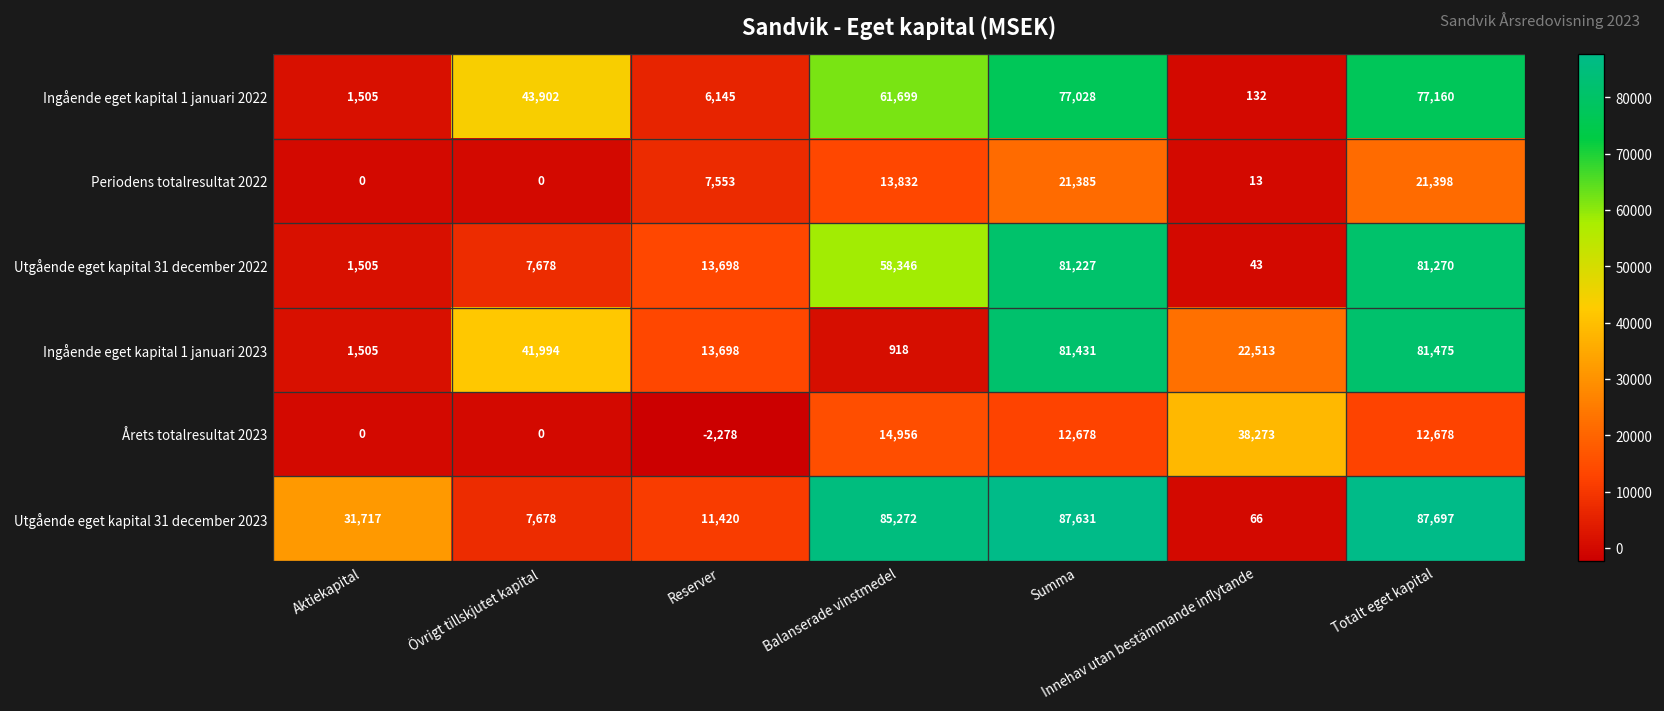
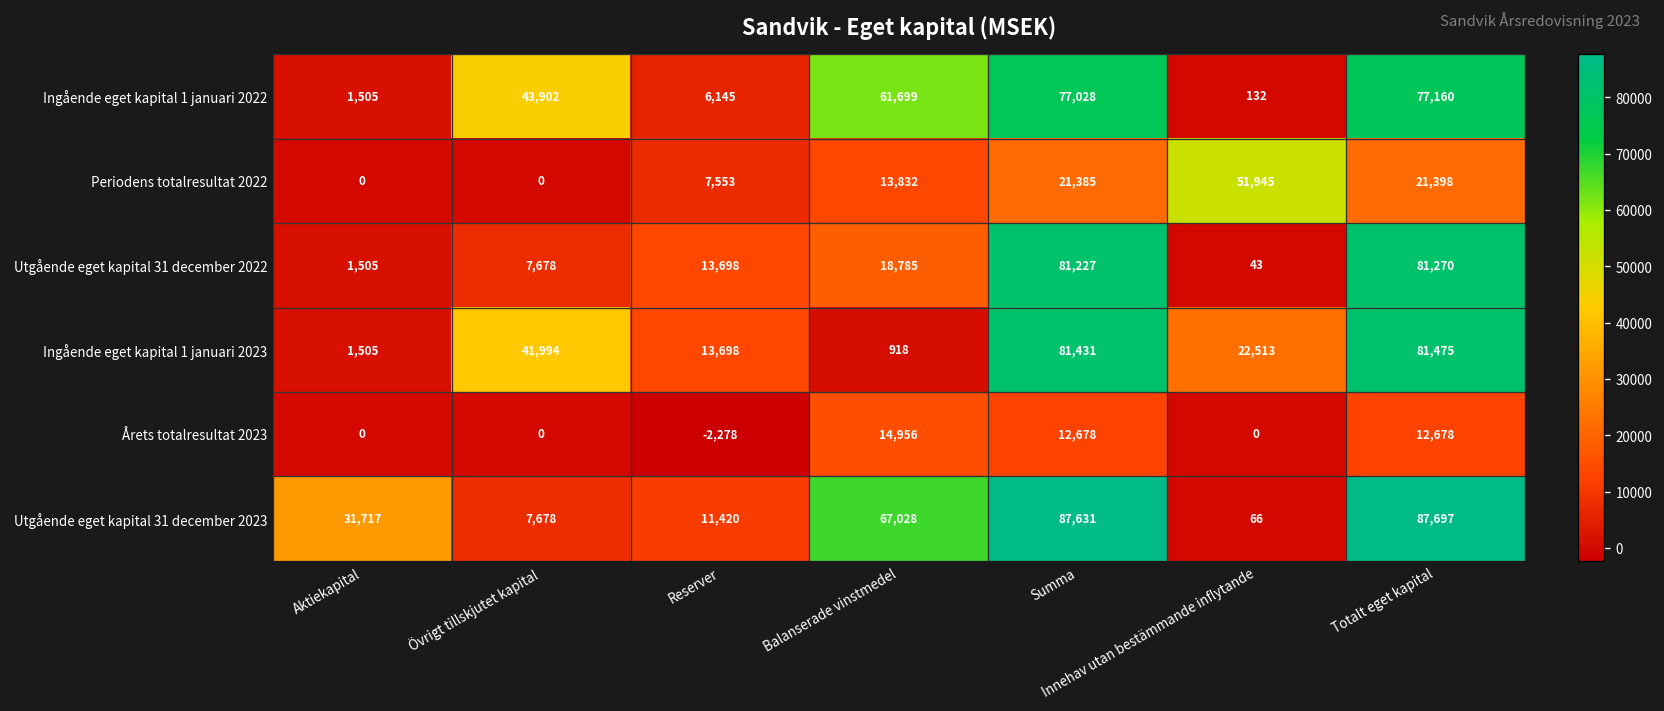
  {
    "Ingående eget kapital 1 januari 2022": {
      "Aktiekapital": "1,505",
      "Övrigt tillskjutet kapital": "43,902",
      "Reserver": "6,145",
      "Balanserade vinstmedel": "61,699",
      "Summa": "77,028",
      "Innehav utan bestämmande inflytande": "132",
      "Totalt eget kapital": "77,160"
    },
    "Periodens totalresultat 2022": {
      "Aktiekapital": "0",
      "Övrigt tillskjutet kapital": "0",
      "Reserver": "7,553",
      "Balanserade vinstmedel": "13,832",
      "Summa": "21,385",
-     "Innehav utan bestämmande inflytande": "13",
+     "Innehav utan bestämmande inflytande": "51,945",
      "Totalt eget kapital": "21,398"
    },
    "Utgående eget kapital 31 december 2022": {
      "Aktiekapital": "1,505",
      "Övrigt tillskjutet kapital": "7,678",
      "Reserver": "13,698",
-     "Balanserade vinstmedel": "58,346",
+     "Balanserade vinstmedel": "18,785",
      "Summa": "81,227",
      "Innehav utan bestämmande inflytande": "43",
      "Totalt eget kapital": "81,270"
    },
    "Ingående eget kapital 1 januari 2023": {
      "Aktiekapital": "1,505",
      "Övrigt tillskjutet kapital": "41,994",
      "Reserver": "13,698",
      "Balanserade vinstmedel": "918",
      "Summa": "81,431",
      "Innehav utan bestämmande inflytande": "22,513",
      "Totalt eget kapital": "81,475"
    },
    "Årets totalresultat 2023": {
      "Aktiekapital": "0",
      "Övrigt tillskjutet kapital": "0",
      "Reserver": "-2,278",
      "Balanserade vinstmedel": "14,956",
      "Summa": "12,678",
-     "Innehav utan bestämmande inflytande": "38,273",
+     "Innehav utan bestämmande inflytande": "0",
      "Totalt eget kapital": "12,678"
    },
    "Utgående eget kapital 31 december 2023": {
      "Aktiekapital": "31,717",
      "Övrigt tillskjutet kapital": "7,678",
      "Reserver": "11,420",
-     "Balanserade vinstmedel": "85,272",
+     "Balanserade vinstmedel": "67,028",
      "Summa": "87,631",
      "Innehav utan bestämmande inflytande": "66",
      "Totalt eget kapital": "87,697"
    }
  }
